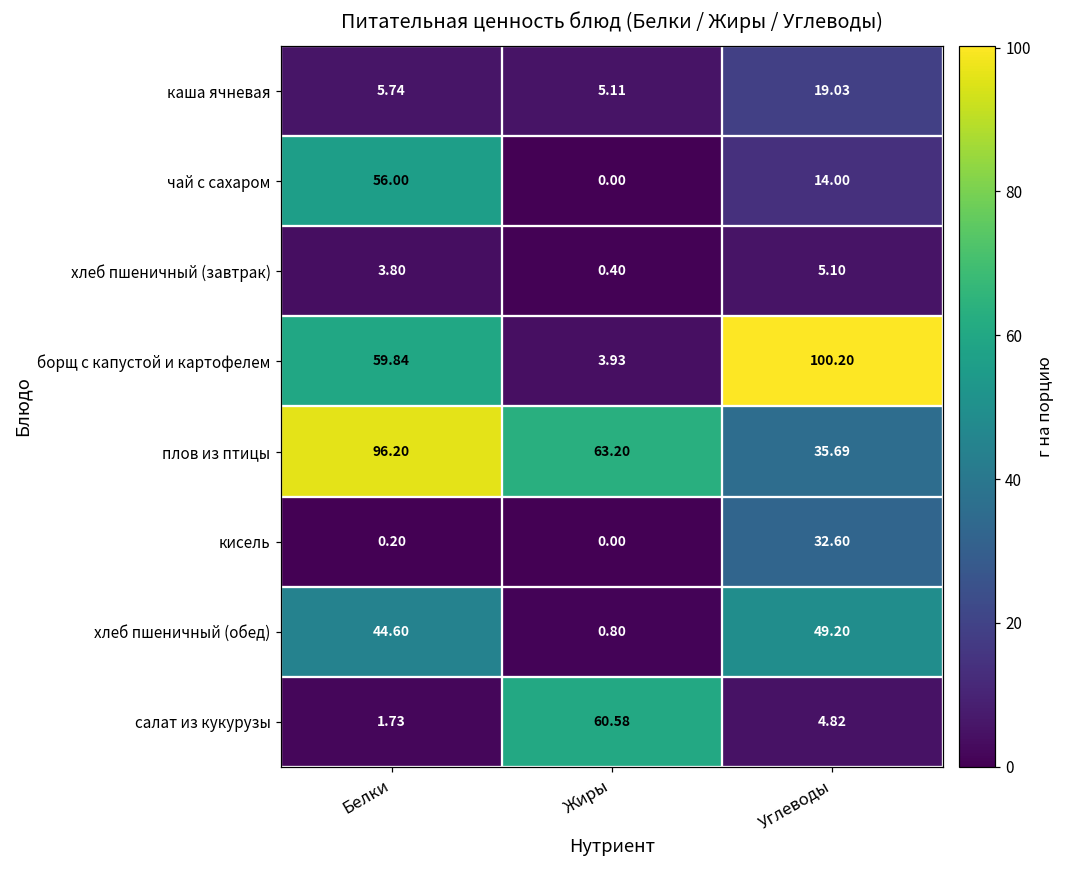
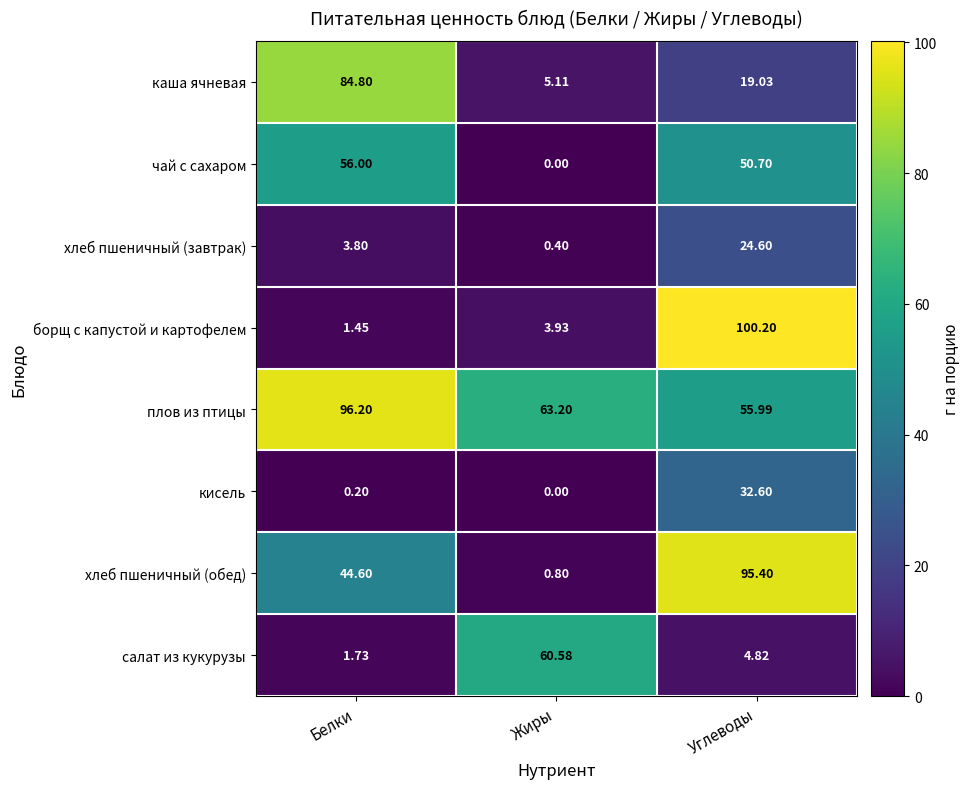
  {
    "каша ячневая": {
-     "Белки": 5.74,
+     "Белки": 84.80,
      "Жиры": 5.11,
      "Углеводы": 19.03
    },
    "чай с сахаром": {
      "Белки": 56.00,
      "Жиры": 0.00,
-     "Углеводы": 14.00
+     "Углеводы": 50.70
    },
    "хлеб пшеничный (завтрак)": {
      "Белки": 3.80,
      "Жиры": 0.40,
-     "Углеводы": 5.10
+     "Углеводы": 24.60
    },
    "борщ с капустой и картофелем": {
-     "Белки": 59.84,
+     "Белки": 1.45,
      "Жиры": 3.93,
      "Углеводы": 100.20
    },
    "плов из птицы": {
      "Белки": 96.20,
      "Жиры": 63.20,
-     "Углеводы": 35.69
+     "Углеводы": 55.99
    },
    "кисель": {
      "Белки": 0.20,
      "Жиры": 0.00,
      "Углеводы": 32.60
    },
    "хлеб пшеничный (обед)": {
      "Белки": 44.60,
      "Жиры": 0.80,
-     "Углеводы": 49.20
+     "Углеводы": 95.40
    },
    "салат из кукурузы": {
      "Белки": 1.73,
      "Жиры": 60.58,
      "Углеводы": 4.82
    }
  }
